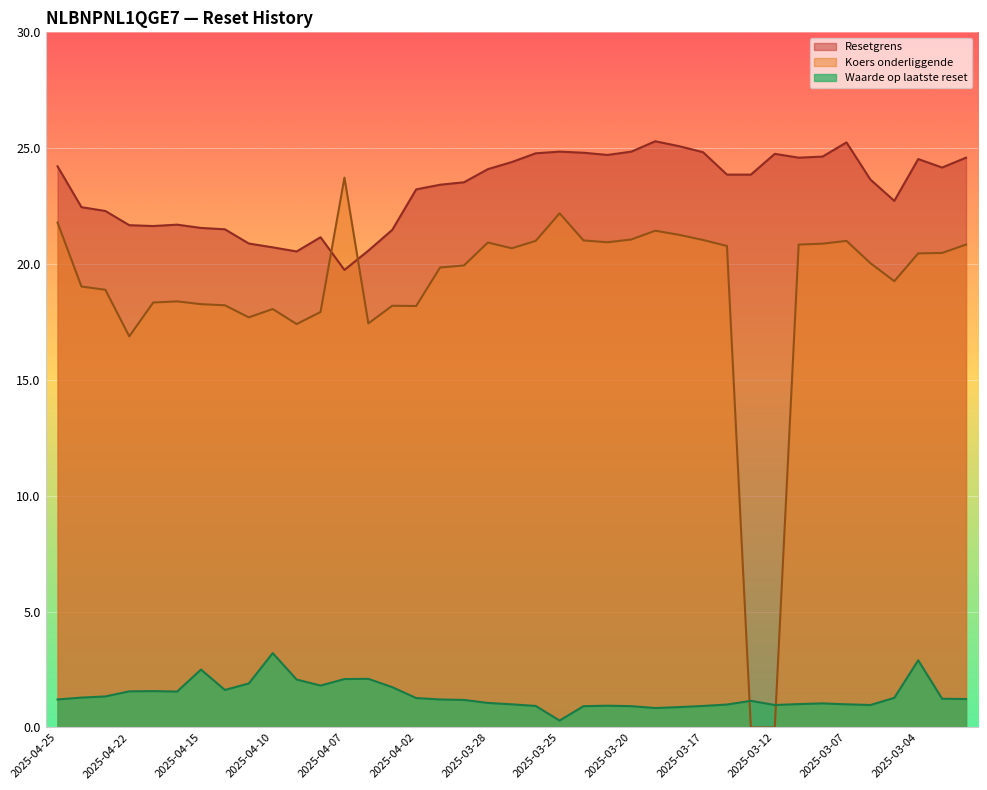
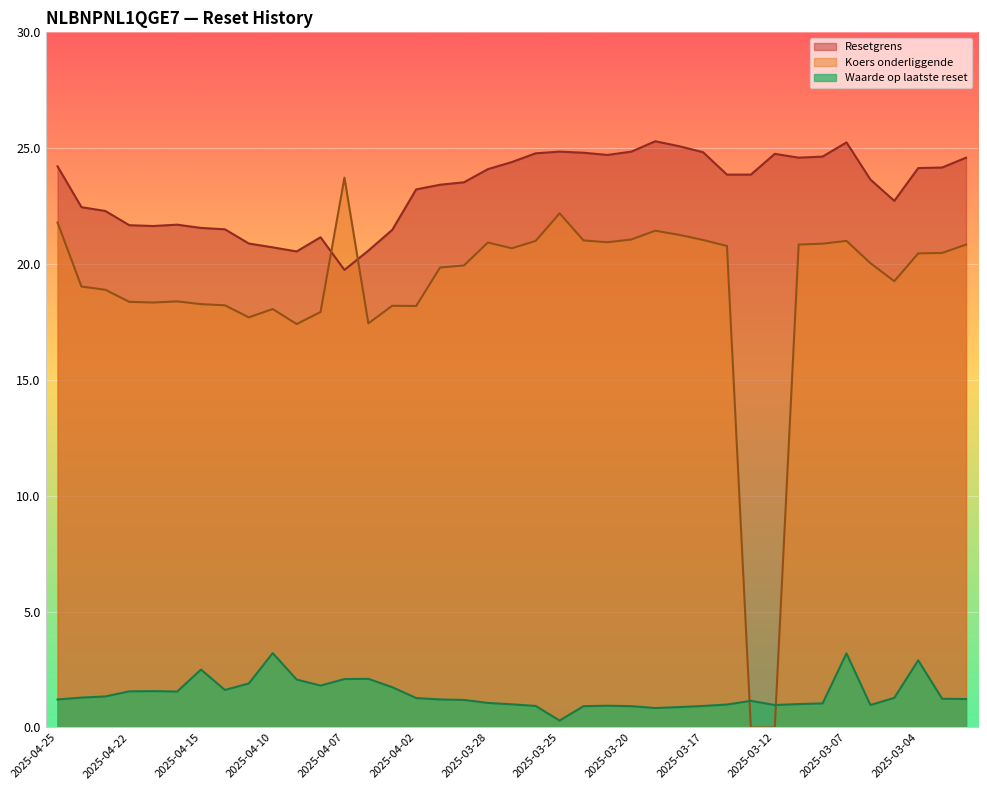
  {
    "Resetgrens": {
      "2025-04-25": 24.2,
      "2025-04-22": 21.7,
      "2025-04-15": 21.6,
      "2025-04-10": 20.7,
      "2025-04-07": 19.7,
      "2025-04-02": 23.2,
      "2025-03-28": 24.1,
      "2025-03-25": 24.9,
      "2025-03-20": 24.9,
      "2025-03-17": 24.8,
      "2025-03-12": 24.8,
      "2025-03-07": 25.3,
-     "2025-03-04": 24.5
+     "2025-03-04": 24.1
    },
    "Koers onderliggende": {
      "2025-04-25": 21.8,
-     "2025-04-22": 16.9,
+     "2025-04-22": 18.4,
      "2025-04-15": 18.3,
      "2025-04-10": 18.1,
      "2025-04-07": 23.7,
      "2025-04-02": 18.2,
      "2025-03-28": 20.9,
      "2025-03-25": 22.2,
      "2025-03-20": 21.1,
      "2025-03-17": 21.0,
      "2025-03-12": 0.0,
      "2025-03-07": 21.0,
      "2025-03-04": 20.5
    },
    "Waarde op laatste reset": {
      "2025-04-25": 1.2,
      "2025-04-22": 1.6,
      "2025-04-15": 2.5,
      "2025-04-10": 3.2,
      "2025-04-07": 2.1,
      "2025-04-02": 1.3,
      "2025-03-28": 1.1,
      "2025-03-25": 0.3,
      "2025-03-20": 0.9,
      "2025-03-17": 0.9,
      "2025-03-12": 1.0,
-     "2025-03-07": 1.0,
+     "2025-03-07": 3.2,
      "2025-03-04": 2.9
    }
  }
